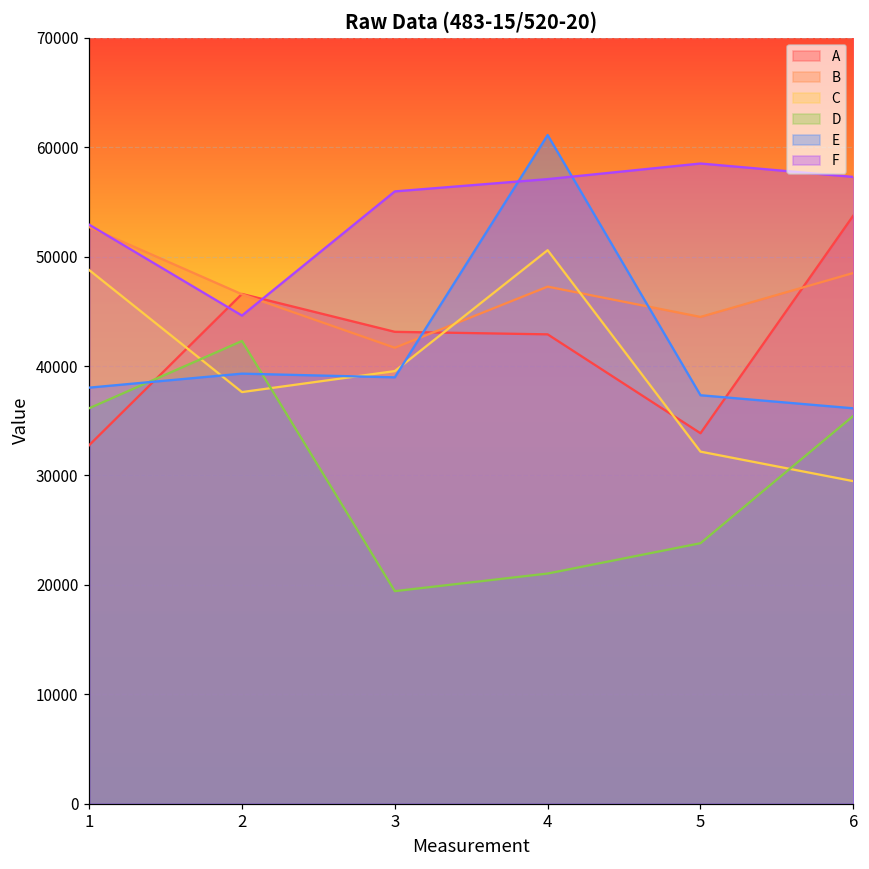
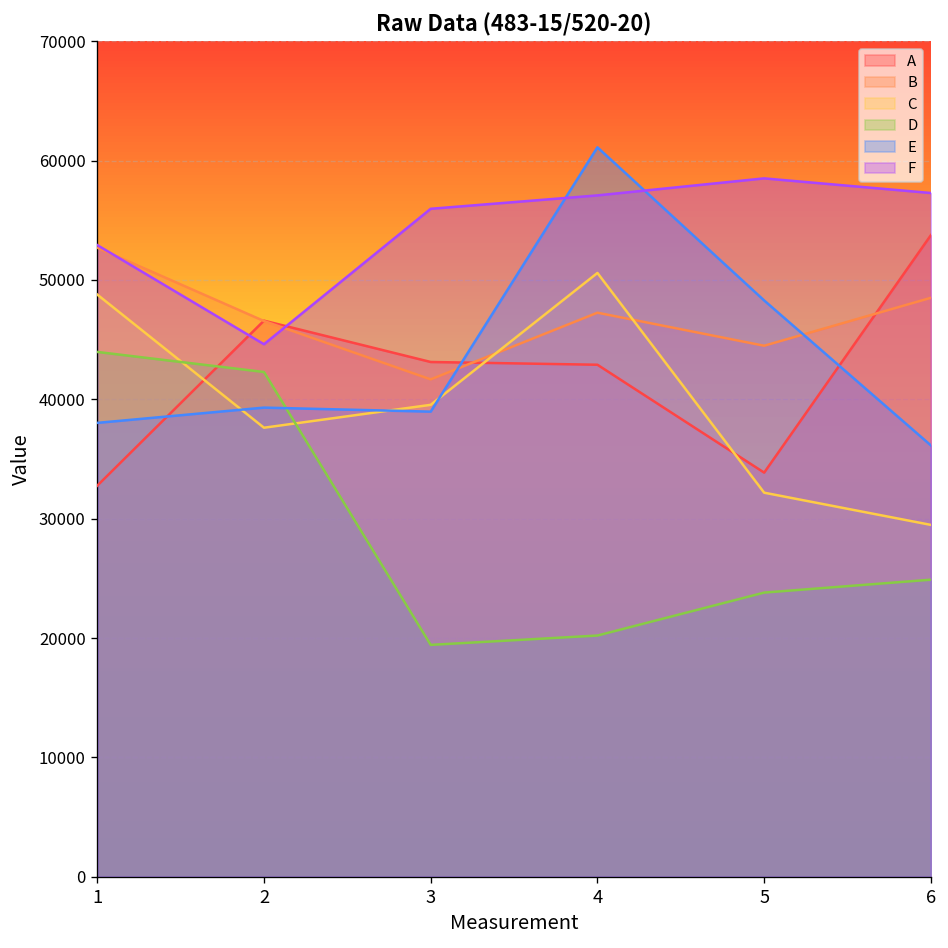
  {
    "D": {
-     "1": 36000,
+     "1": 44000,
      "2": 42000,
      "3": 19000,
-     "4": 21000,
+     "4": 20000,
      "5": 24000,
-     "6": 35000
+     "6": 25000
    },
    "E": {
      "1": 38000,
      "2": 39000,
      "3": 39000,
      "4": 61000,
-     "5": 37000,
+     "5": 48000,
      "6": 36000
    },
    "F": {
      "2": 45000,
      "3": 56000,
      "4": 57000,
      "5": 59000,
      "6": 57000
    }
  }
